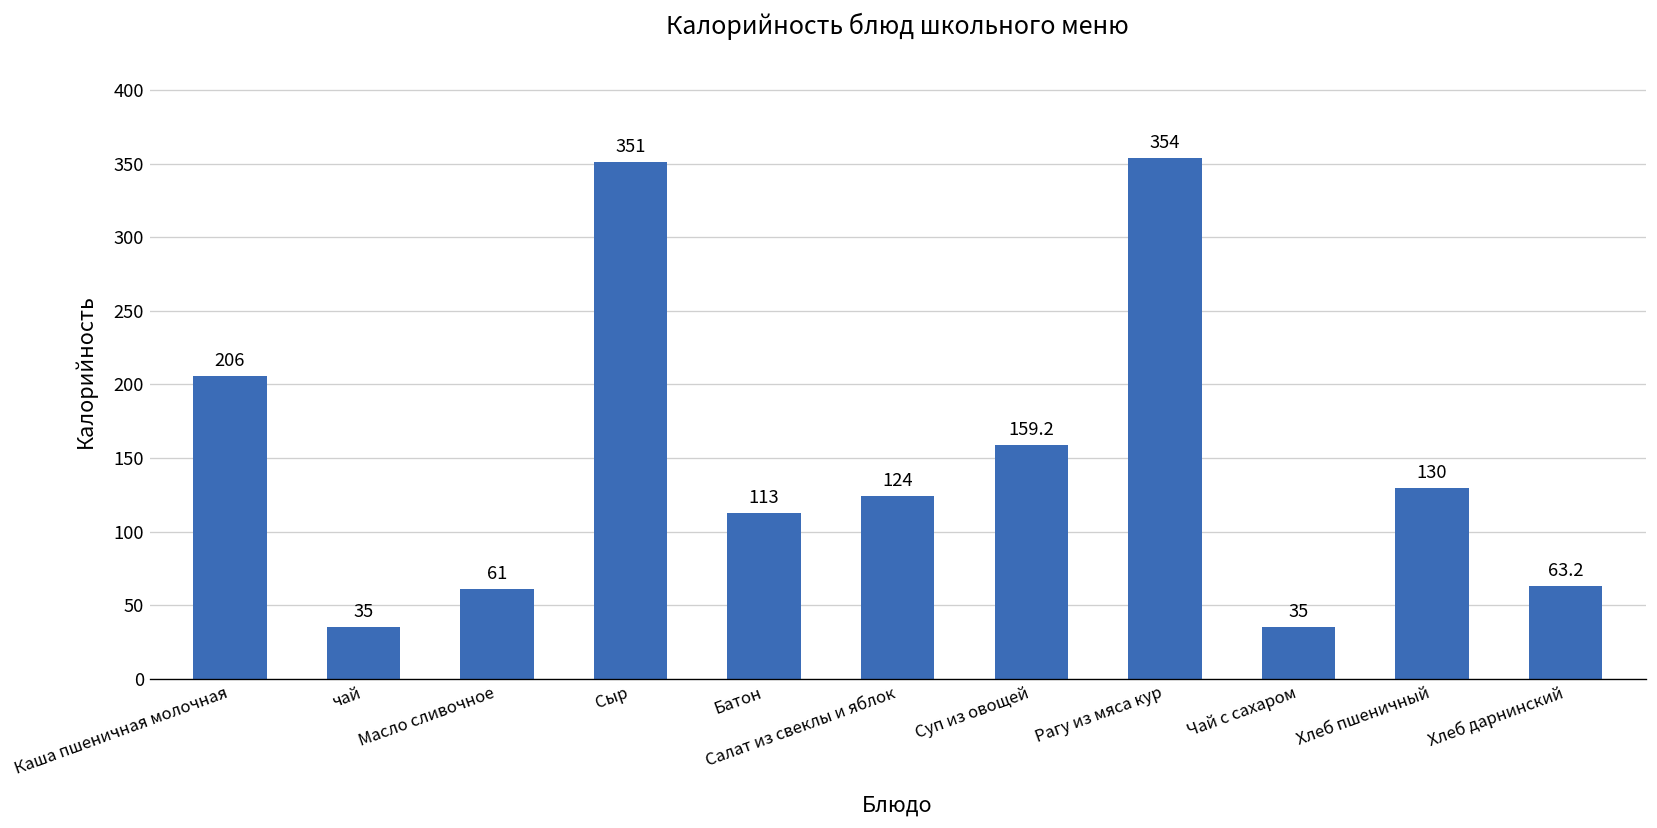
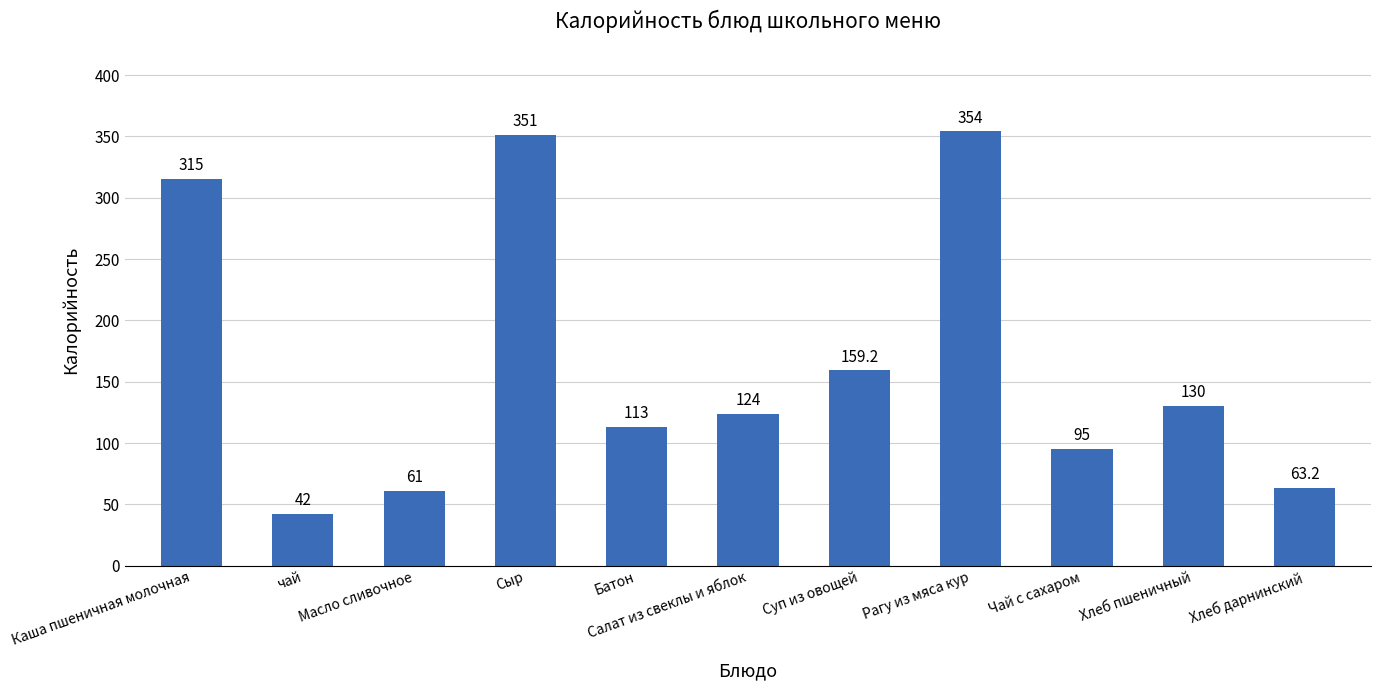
  {
-   "Каша пшеничная молочная": 206,
-   "чай": 35,
+   "Каша пшеничная молочная": 315,
+   "чай": 42,
    "Масло сливочное": 61,
    "Сыр": 351,
    "Батон": 113,
    "Салат из свеклы и яблок": 124,
    "Суп из овощей": 159.2,
    "Рагу из мяса кур": 354,
-   "Чай с сахаром": 35,
+   "Чай с сахаром": 95,
    "Хлеб пшеничный": 130,
    "Хлеб дарнинский": 63.2
  }
